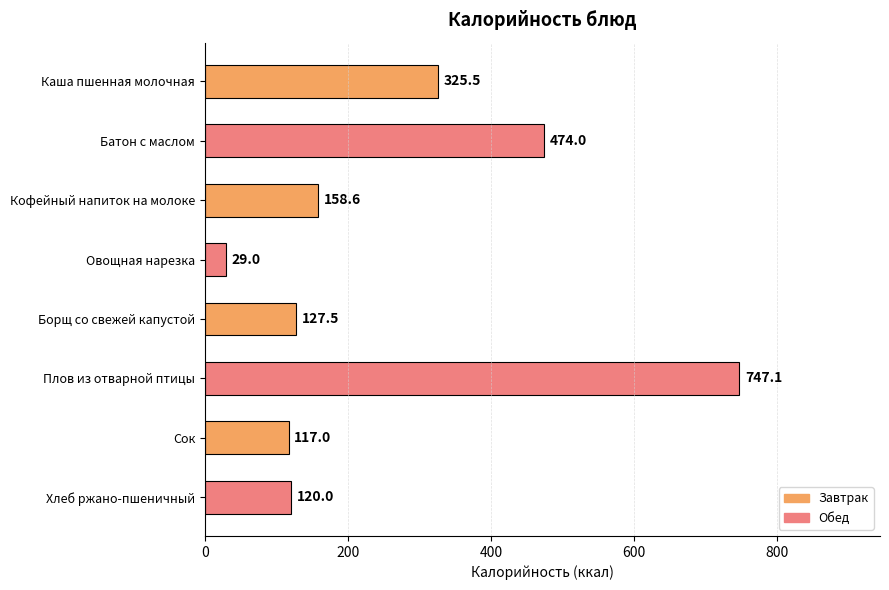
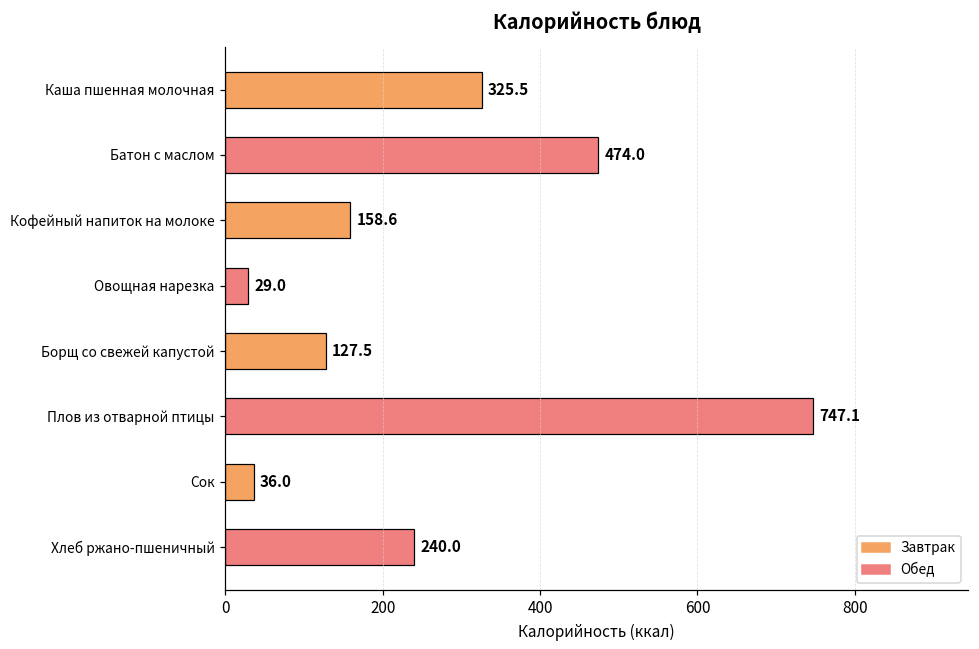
  {
    "Каша пшенная молочная": 325.5,
    "Батон с маслом": 474.0,
    "Кофейный напиток на молоке": 158.6,
    "Овощная нарезка": 29.0,
    "Борщ со свежей капустой": 127.5,
    "Плов из отварной птицы": 747.1,
-   "Сок": 117.0,
-   "Хлеб ржано-пшеничный": 120.0
+   "Сок": 36.0,
+   "Хлеб ржано-пшеничный": 240.0
  }
